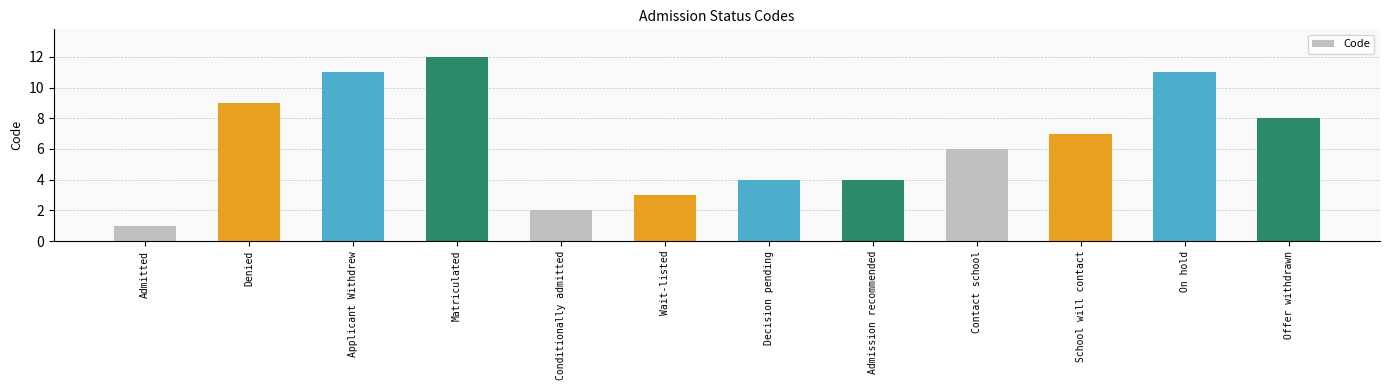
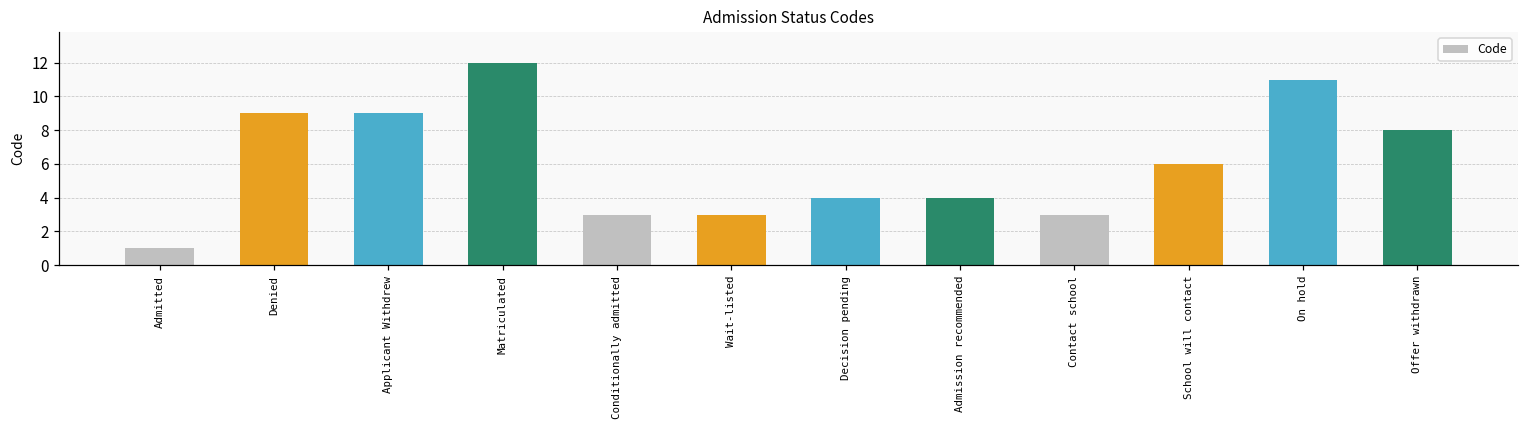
  {
    "Admitted": 1,
    "Denied": 9,
-   "Applicant Withdrew": 11,
+   "Applicant Withdrew": 9,
    "Matriculated": 12,
-   "Conditionally admitted": 2,
+   "Conditionally admitted": 3,
    "Wait-listed": 3,
    "Decision pending": 4,
    "Admission recommended": 4,
-   "Contact school": 6,
-   "School will contact": 7,
+   "Contact school": 3,
+   "School will contact": 6,
    "On hold": 11,
    "Offer withdrawn": 8
  }
